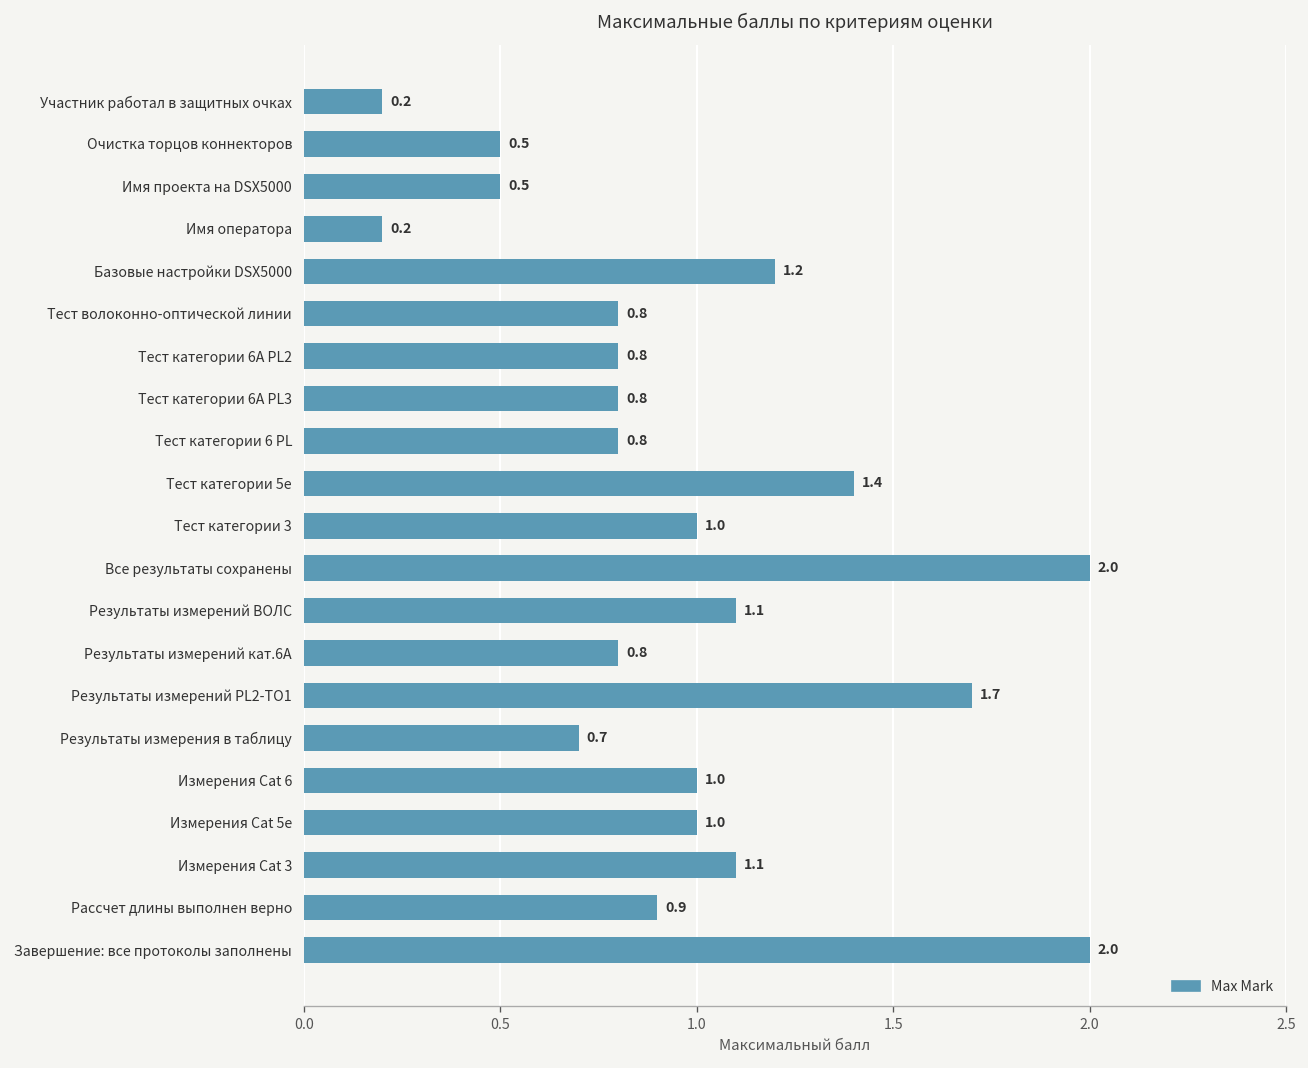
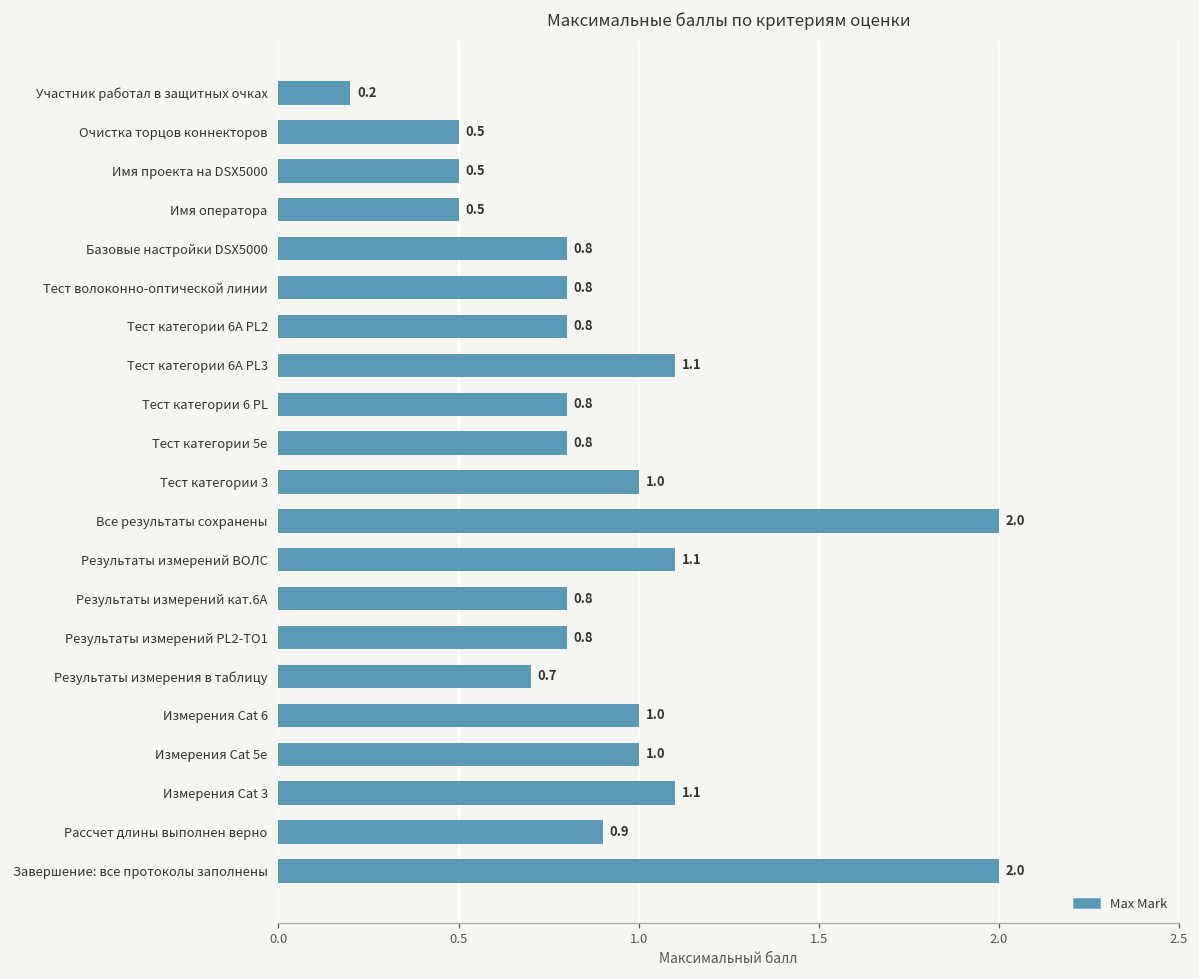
  {
    "Участник работал в защитных очках": 0.2,
    "Очистка торцов коннекторов": 0.5,
    "Имя проекта на DSX5000": 0.5,
-   "Имя оператора": 0.2,
-   "Базовые настройки DSX5000": 1.2,
+   "Имя оператора": 0.5,
+   "Базовые настройки DSX5000": 0.8,
    "Тест волоконно-оптической линии": 0.8,
    "Тест категории 6А PL2": 0.8,
-   "Тест категории 6А PL3": 0.8,
+   "Тест категории 6А PL3": 1.1,
    "Тест категории 6 PL": 0.8,
-   "Тест категории 5е": 1.4,
+   "Тест категории 5е": 0.8,
    "Тест категории 3": 1.0,
    "Все результаты сохранены": 2.0,
    "Результаты измерений ВОЛС": 1.1,
    "Результаты измерений кат.6А": 0.8,
-   "Результаты измерений PL2-TO1": 1.7,
+   "Результаты измерений PL2-TO1": 0.8,
    "Результаты измерения в таблицу": 0.7,
    "Измерения Cat 6": 1.0,
    "Измерения Cat 5e": 1.0,
    "Измерения Cat 3": 1.1,
    "Рассчет длины выполнен верно": 0.9,
    "Завершение: все протоколы заполнены": 2.0
  }
